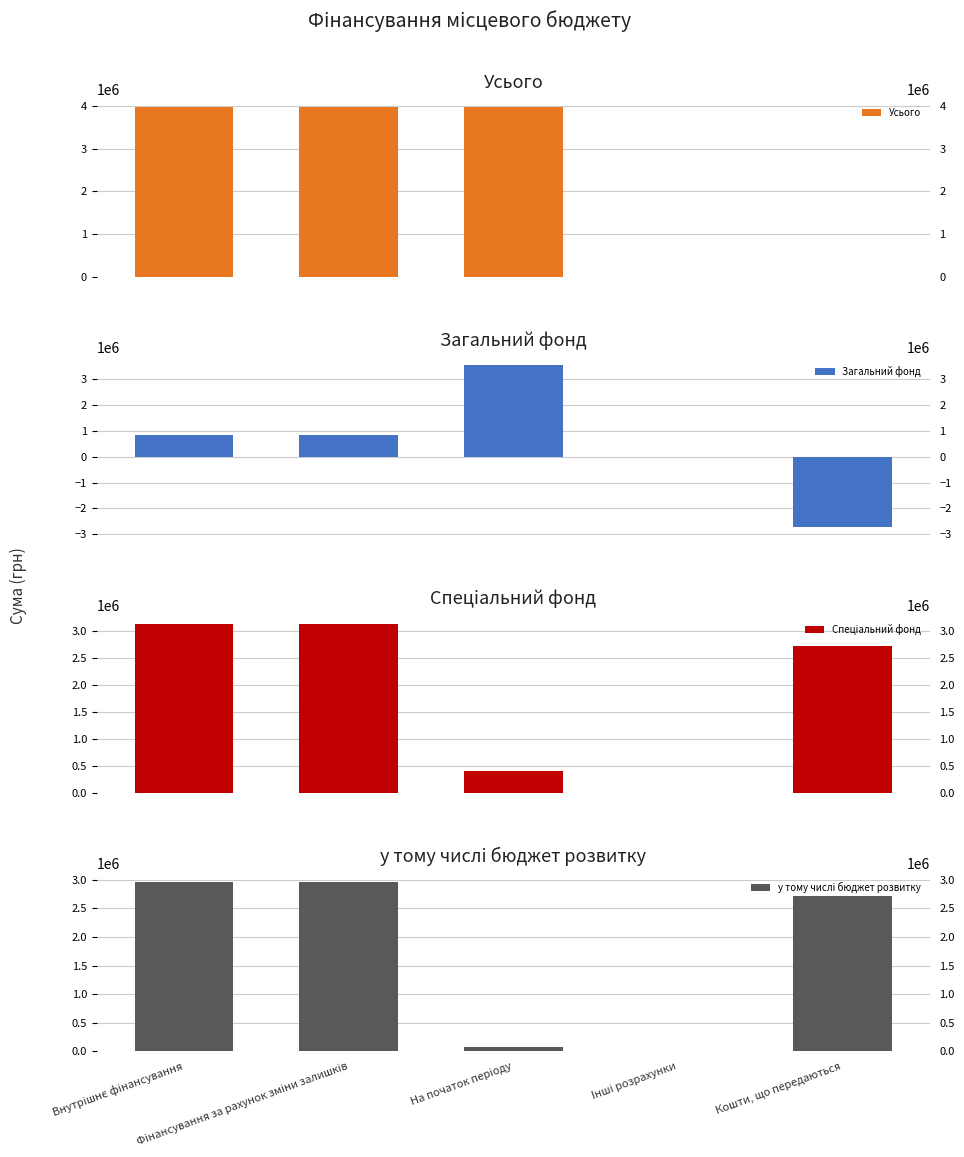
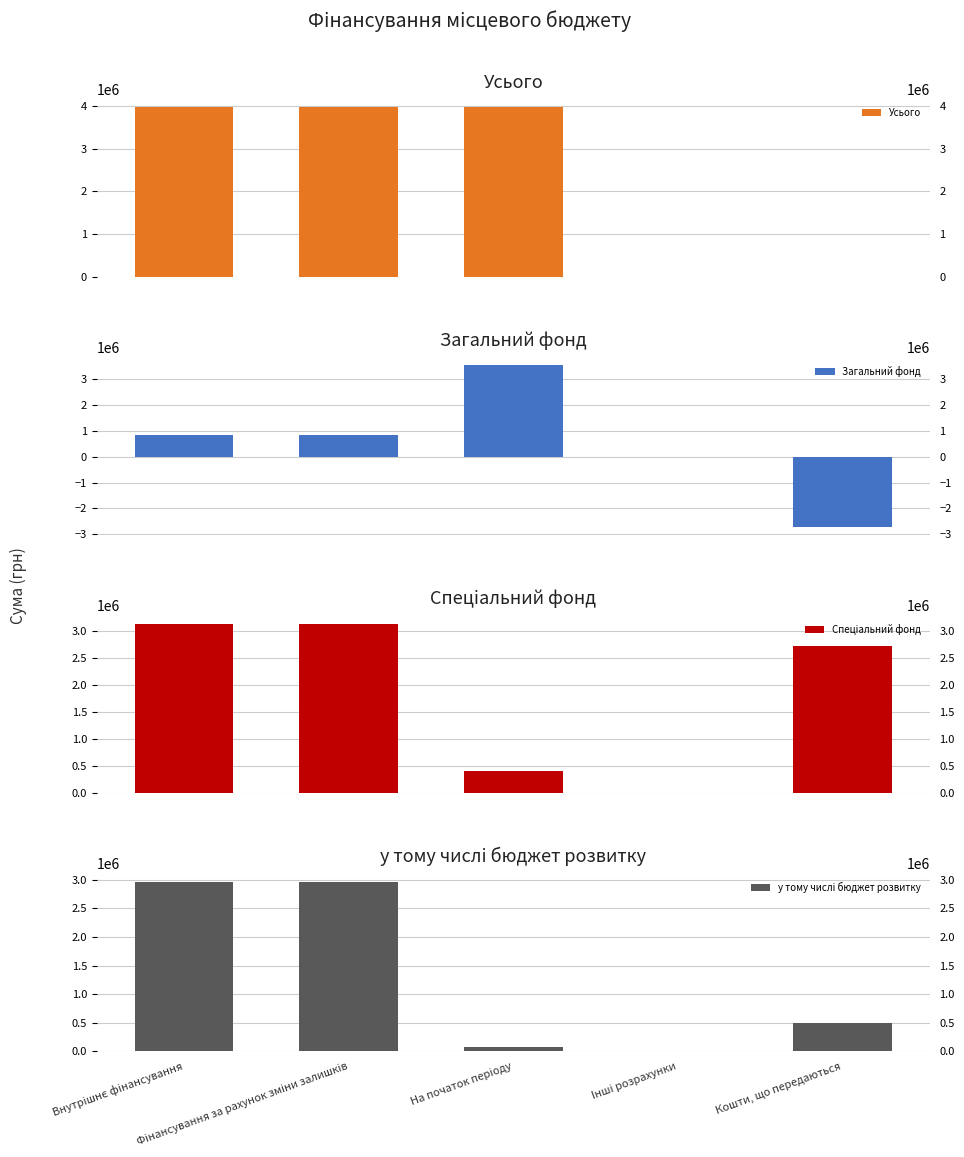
  {
    "у тому числі бюджет розвитку": {
      "Внутрішнє фінансування": 3000000,
      "Фінансування за рахунок зміни залишків": 3000000,
      "На початок періоду": 100000,
      "Інші розрахунки": 0,
-     "Кошти, що передаються": 2700000
+     "Кошти, що передаються": 500000
    }
  }
